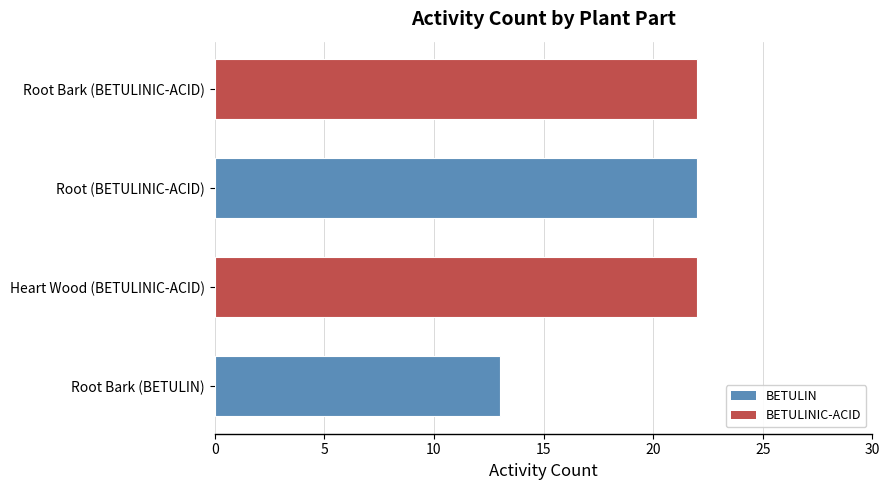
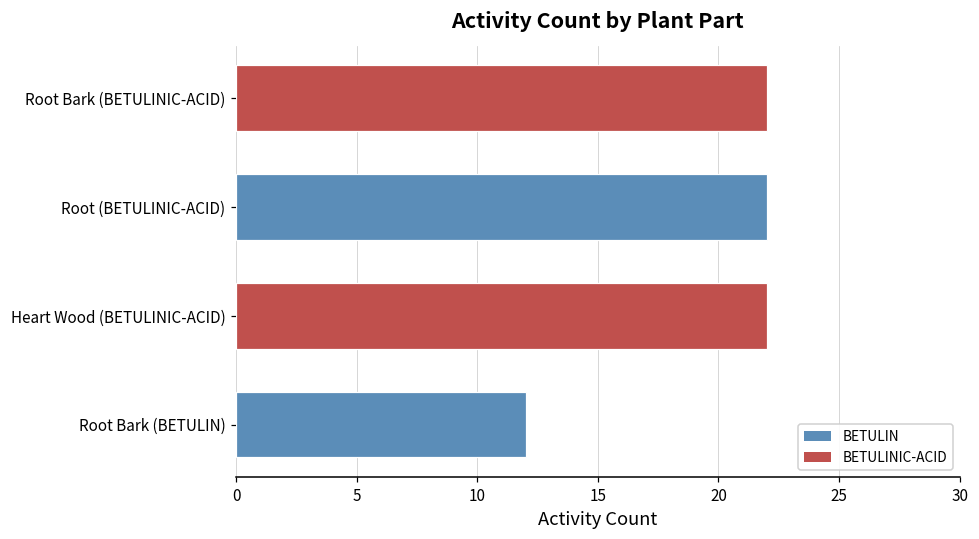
  {
    "Root Bark (BETULINIC-ACID)": 22,
    "Root (BETULINIC-ACID)": 22,
    "Heart Wood (BETULINIC-ACID)": 22,
-   "Root Bark (BETULIN)": 13
+   "Root Bark (BETULIN)": 12
  }
